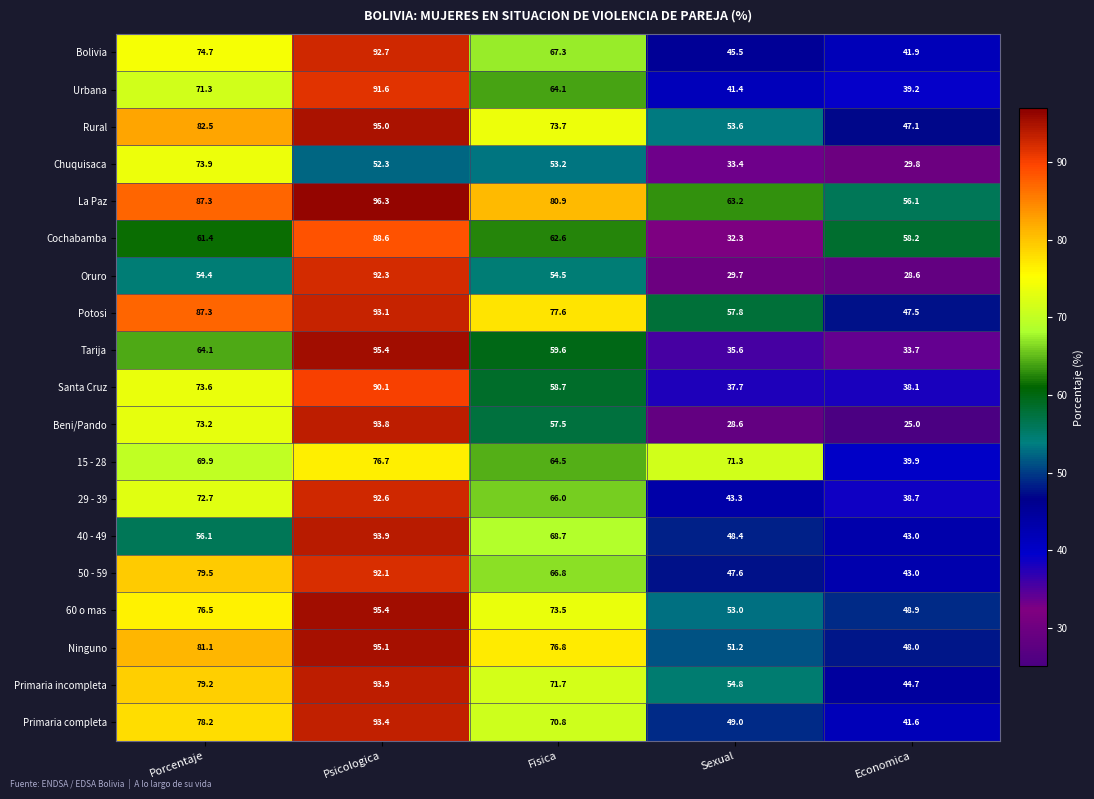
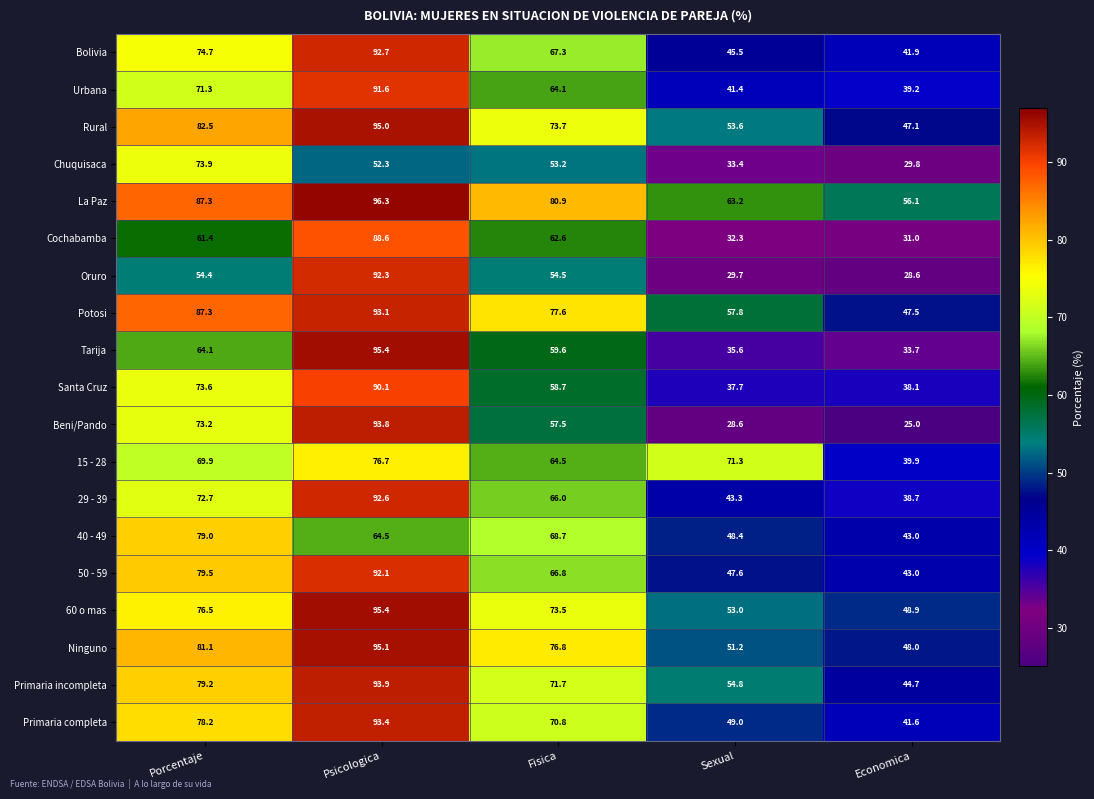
  {
    "Bolivia": {
      "Porcentaje": 74.7,
      "Psicologica": 92.7,
      "Fisica": 67.3,
      "Sexual": 45.5,
      "Economica": 41.9
    },
    "Urbana": {
      "Porcentaje": 71.3,
      "Psicologica": 91.6,
      "Fisica": 64.1,
      "Sexual": 41.4,
      "Economica": 39.2
    },
    "Rural": {
      "Porcentaje": 82.5,
      "Psicologica": 95.0,
      "Fisica": 73.7,
      "Sexual": 53.6,
      "Economica": 47.1
    },
    "Chuquisaca": {
      "Porcentaje": 73.9,
      "Psicologica": 52.3,
      "Fisica": 53.2,
      "Sexual": 33.4,
      "Economica": 29.8
    },
    "La Paz": {
      "Porcentaje": 87.3,
      "Psicologica": 96.3,
      "Fisica": 80.9,
      "Sexual": 63.2,
      "Economica": 56.1
    },
    "Cochabamba": {
      "Porcentaje": 61.4,
      "Psicologica": 88.6,
      "Fisica": 62.6,
      "Sexual": 32.3,
-     "Economica": 58.2
+     "Economica": 31.0
    },
    "Oruro": {
      "Porcentaje": 54.4,
      "Psicologica": 92.3,
      "Fisica": 54.5,
      "Sexual": 29.7,
      "Economica": 28.6
    },
    "Potosi": {
      "Porcentaje": 87.3,
      "Psicologica": 93.1,
      "Fisica": 77.6,
      "Sexual": 57.8,
      "Economica": 47.5
    },
    "Tarija": {
      "Porcentaje": 64.1,
      "Psicologica": 95.4,
      "Fisica": 59.6,
      "Sexual": 35.6,
      "Economica": 33.7
    },
    "Santa Cruz": {
      "Porcentaje": 73.6,
      "Psicologica": 90.1,
      "Fisica": 58.7,
      "Sexual": 37.7,
      "Economica": 38.1
    },
    "Beni/Pando": {
      "Porcentaje": 73.2,
      "Psicologica": 93.8,
      "Fisica": 57.5,
      "Sexual": 28.6,
      "Economica": 25.0
    },
    "15 - 28": {
      "Porcentaje": 69.9,
      "Psicologica": 76.7,
      "Fisica": 64.5,
      "Sexual": 71.3,
      "Economica": 39.9
    },
    "29 - 39": {
      "Porcentaje": 72.7,
      "Psicologica": 92.6,
      "Fisica": 66.0,
      "Sexual": 43.3,
      "Economica": 38.7
    },
    "40 - 49": {
-     "Porcentaje": 56.1,
-     "Psicologica": 93.9,
+     "Porcentaje": 79.0,
+     "Psicologica": 64.5,
      "Fisica": 68.7,
      "Sexual": 48.4,
      "Economica": 43.0
    },
    "50 - 59": {
      "Porcentaje": 79.5,
      "Psicologica": 92.1,
      "Fisica": 66.8,
      "Sexual": 47.6,
      "Economica": 43.0
    },
    "60 o mas": {
      "Porcentaje": 76.5,
      "Psicologica": 95.4,
      "Fisica": 73.5,
      "Sexual": 53.0,
      "Economica": 48.9
    },
    "Ninguno": {
      "Porcentaje": 81.1,
      "Psicologica": 95.1,
      "Fisica": 76.8,
      "Sexual": 51.2,
      "Economica": 48.0
    },
    "Primaria incompleta": {
      "Porcentaje": 79.2,
      "Psicologica": 93.9,
      "Fisica": 71.7,
      "Sexual": 54.8,
      "Economica": 44.7
    },
    "Primaria completa": {
      "Porcentaje": 78.2,
      "Psicologica": 93.4,
      "Fisica": 70.8,
      "Sexual": 49.0,
      "Economica": 41.6
    }
  }
